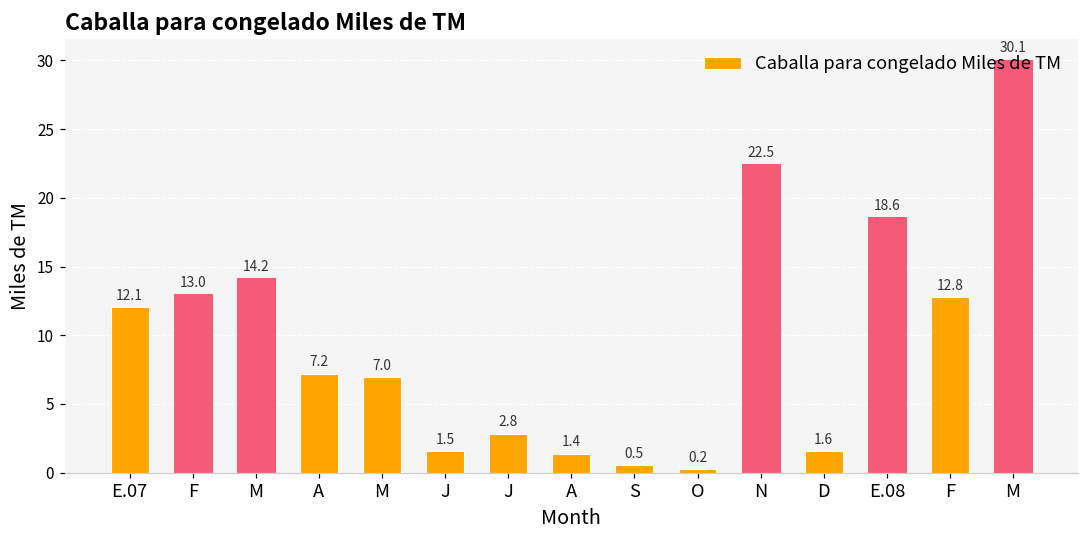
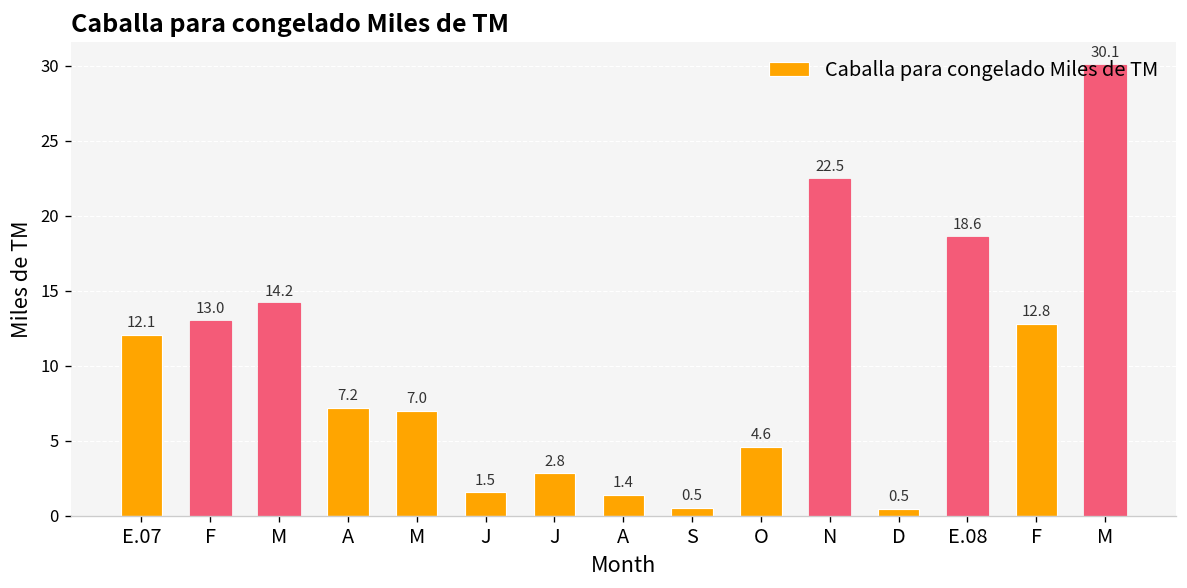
  {
    "E.07": 12.1,
    "S": 0.5,
-   "O": 0.2,
+   "O": 4.6,
    "N": 22.5,
-   "D": 1.6,
+   "D": 0.5,
    "E.08": 18.6
  }
